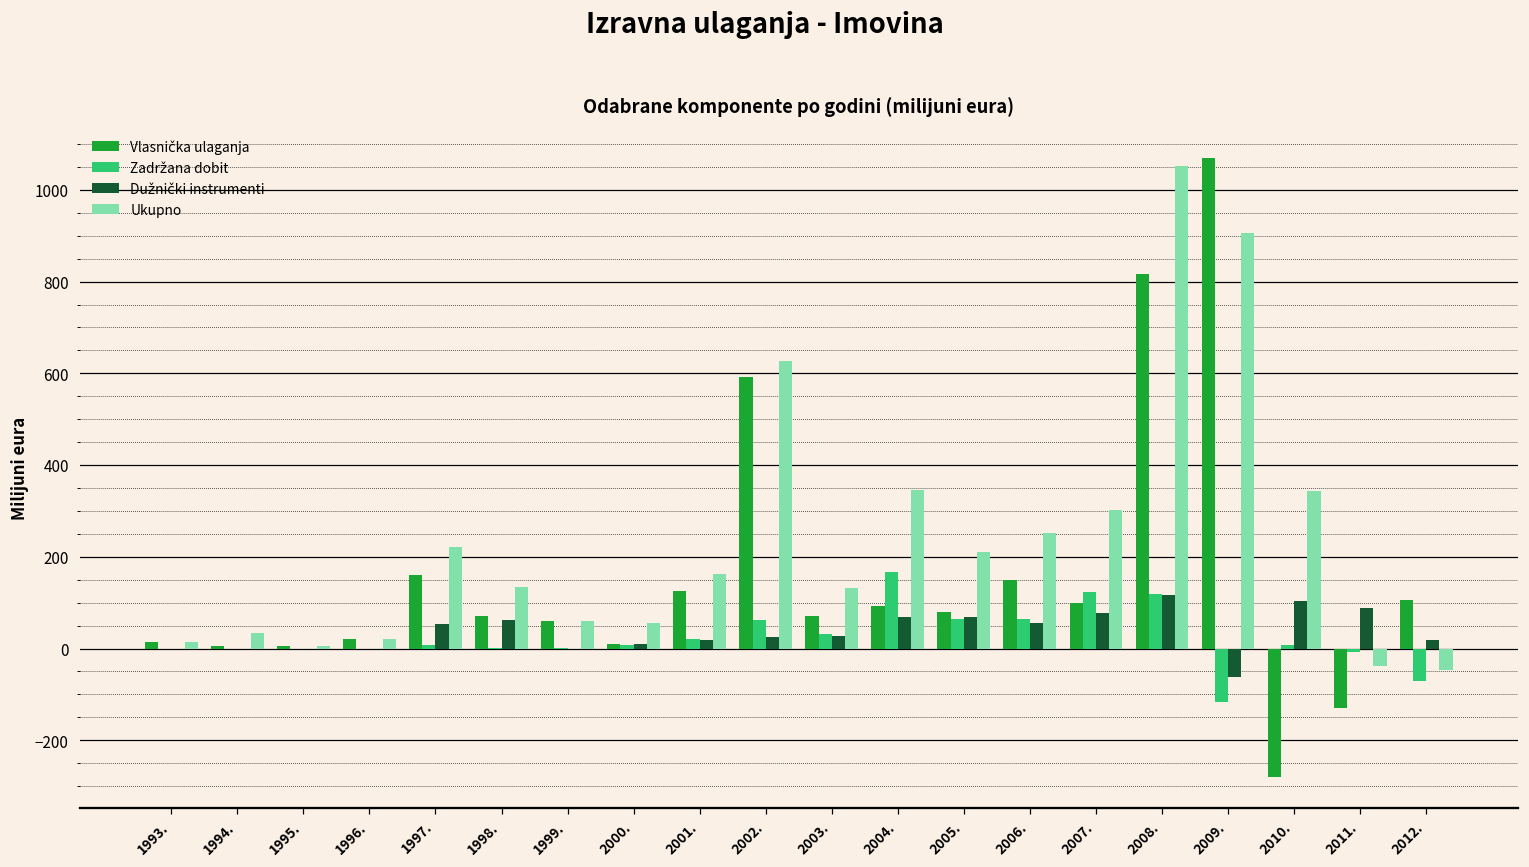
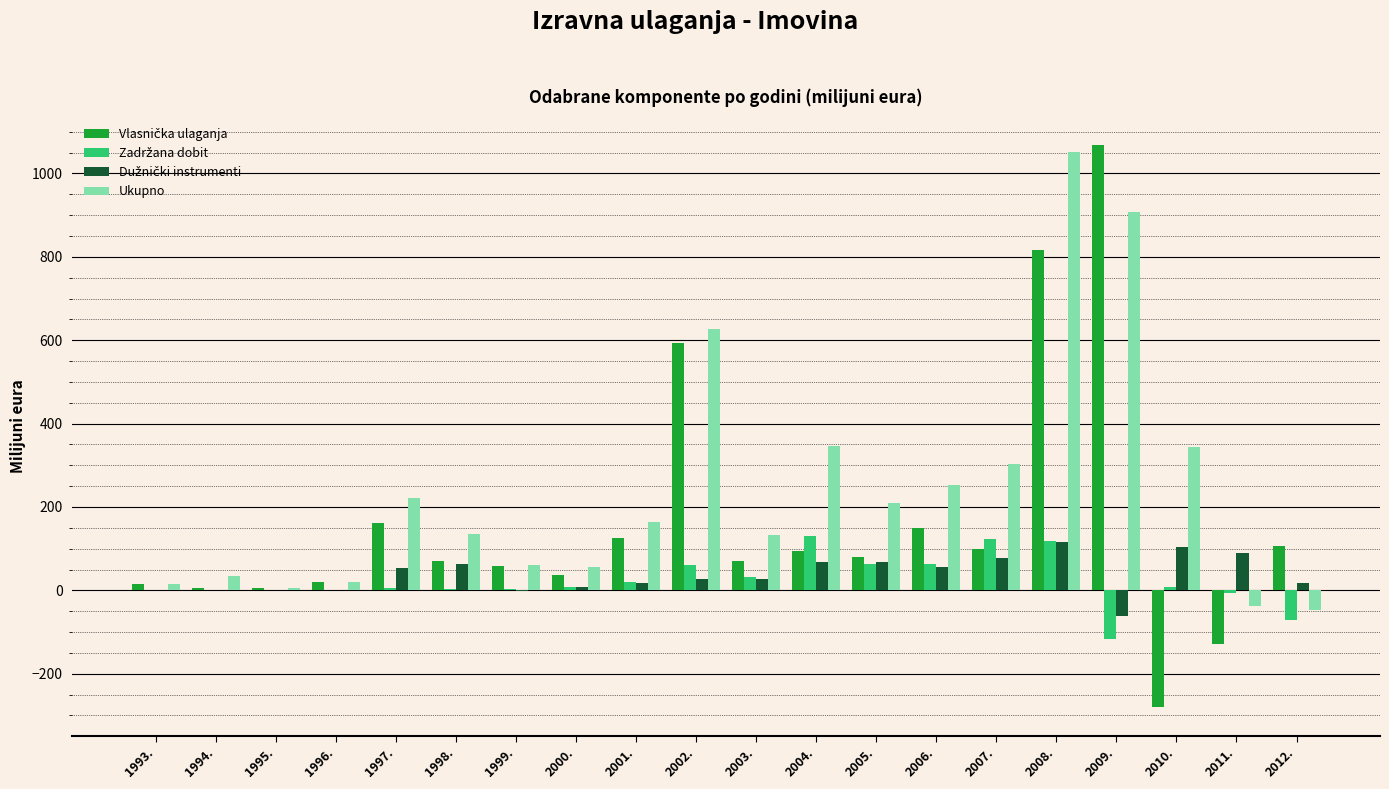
  {
    "Vlasnička ulaganja": {
      "1993.": 20,
      "1996.": 20,
      "1997.": 160,
      "1998.": 70,
      "1999.": 60,
-     "2000.": 10,
+     "2000.": 40,
      "2001.": 130,
      "2002.": 590,
      "2003.": 70,
      "2004.": 90,
      "2005.": 80,
      "2006.": 150,
      "2007.": 100,
      "2008.": 820,
      "2009.": 1070,
      "2010.": -280,
      "2011.": -130,
      "2012.": 110
    },
    "Zadržana dobit": {
      "1993.": 0,
      "1994.": 0,
      "1995.": 0,
      "1996.": 0,
      "1997.": 10,
      "2000.": 10,
      "2001.": 20,
      "2002.": 60,
      "2003.": 30,
-     "2004.": 170,
+     "2004.": 130,
      "2005.": 60,
      "2006.": 60,
      "2007.": 120,
      "2008.": 120,
      "2009.": -120,
      "2010.": 10,
      "2011.": -10,
      "2012.": -70
    },
    "Dužnički instrumenti": {
      "1993.": 0,
      "1994.": 0,
      "1995.": 0,
      "1996.": 0,
      "1997.": 50,
      "1998.": 60,
      "2000.": 10,
      "2001.": 20,
      "2002.": 30,
      "2003.": 30,
      "2004.": 70,
      "2005.": 70,
      "2006.": 60,
      "2007.": 80,
      "2008.": 120,
      "2009.": -60,
      "2010.": 100,
      "2011.": 90,
      "2012.": 20
    },
    "Ukupno": {
      "1993.": 20,
      "1994.": 30,
      "1996.": 20,
      "1997.": 220,
      "1998.": 130,
      "1999.": 60,
      "2000.": 60,
      "2001.": 160,
      "2002.": 630,
      "2003.": 130,
      "2004.": 350,
      "2005.": 210,
      "2006.": 250,
      "2007.": 300,
      "2008.": 1050,
      "2009.": 910,
      "2010.": 340,
      "2011.": -40,
      "2012.": -50
    }
  }
